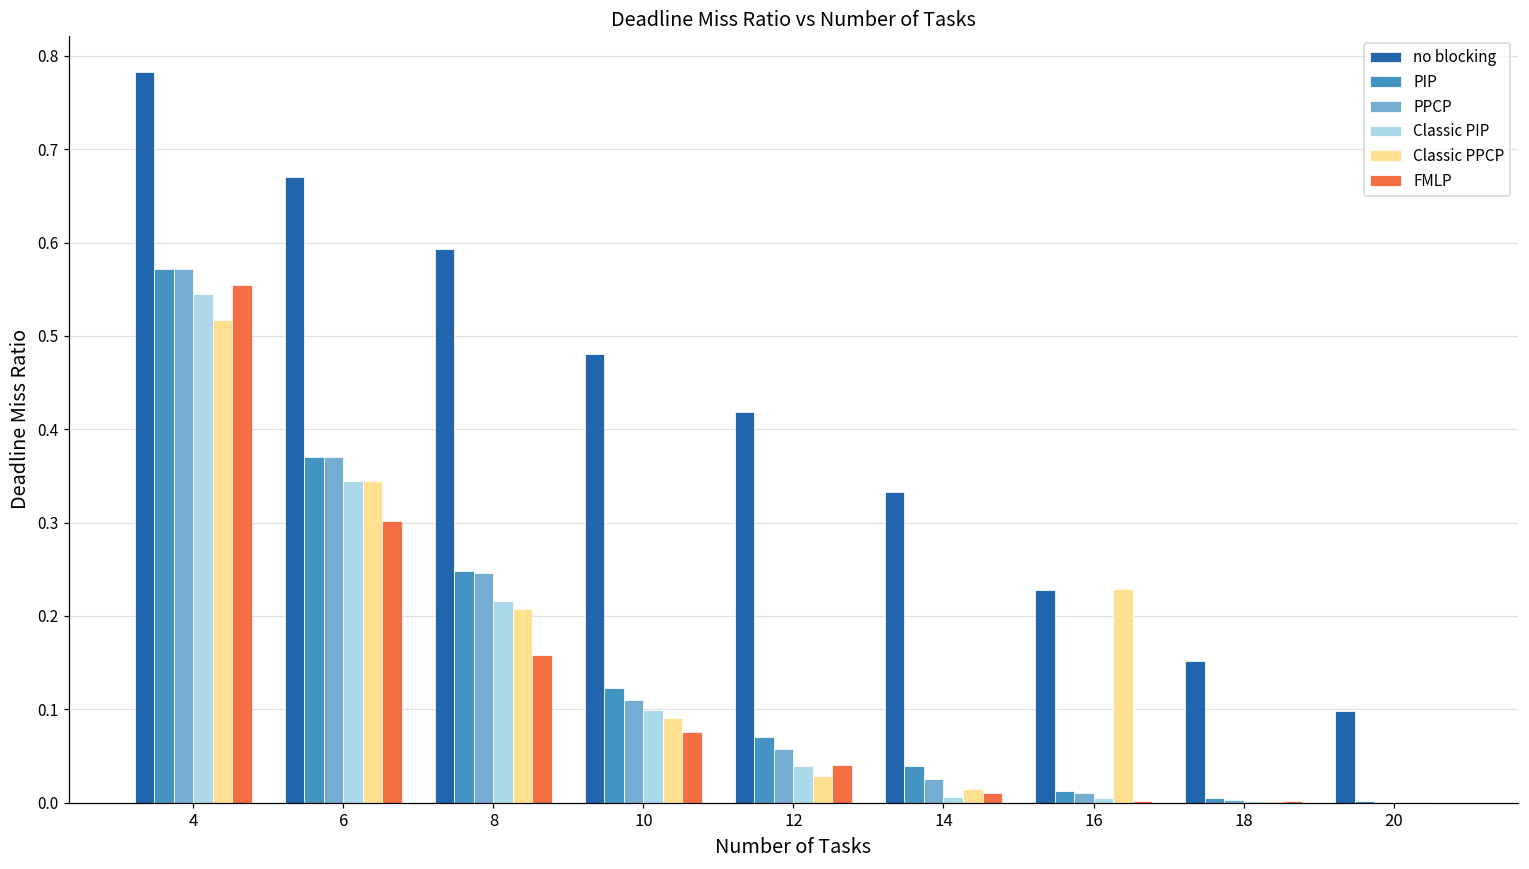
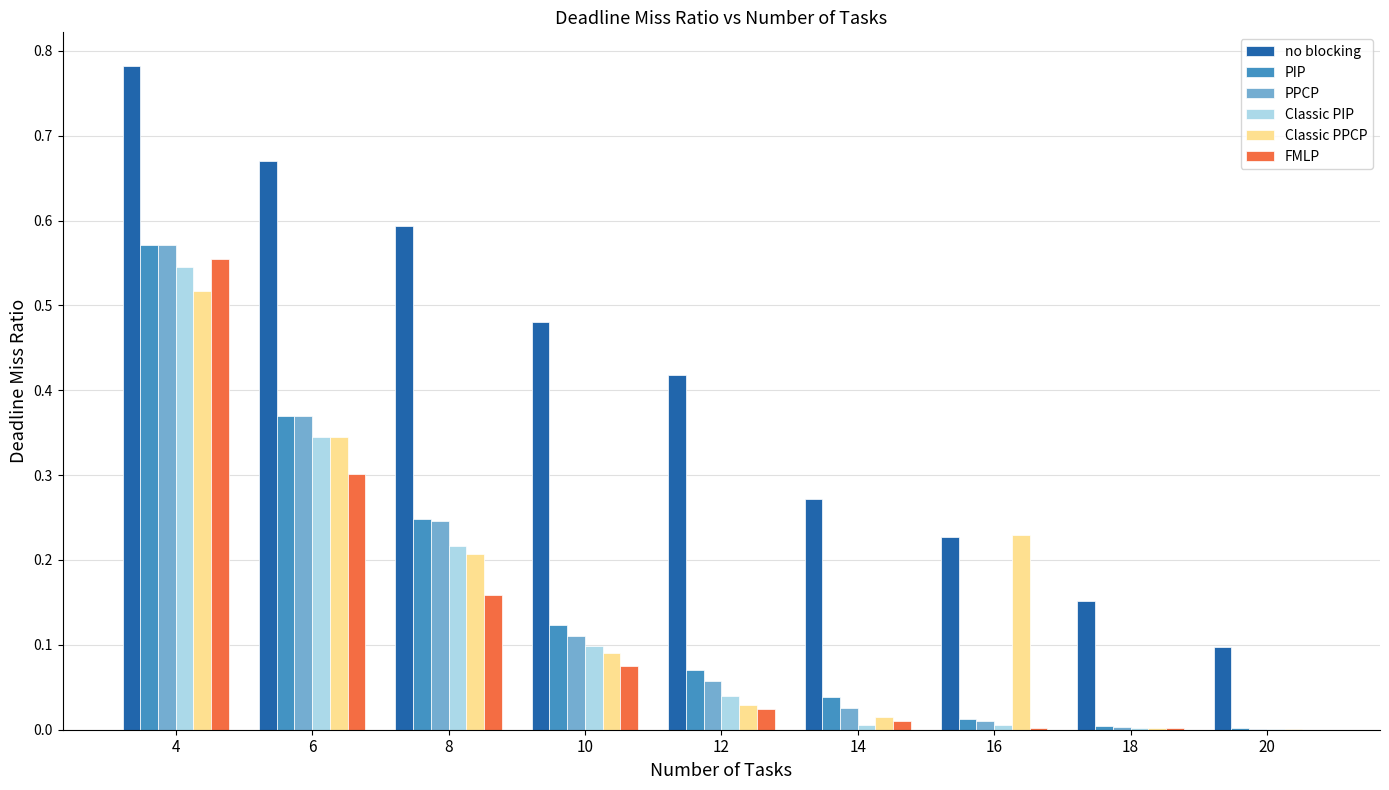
  {
    "no blocking": {
      "4": 0.78,
      "6": 0.67,
      "8": 0.59,
      "10": 0.48,
      "12": 0.42,
-     "14": 0.33,
+     "14": 0.27,
      "16": 0.23,
      "18": 0.15,
      "20": 0.10
    },
    "Classic PIP": {
      "4": 0.54,
      "6": 0.35,
      "8": 0.22,
      "10": 0.10,
      "12": 0.04,
      "14": 0.01,
      "16": 0.01
    },
    "Classic PPCP": {
      "4": 0.52,
      "6": 0.35,
      "8": 0.21,
      "10": 0.09,
      "12": 0.03,
      "14": 0.01,
      "16": 0.23
    },
    "FMLP": {
      "4": 0.56,
      "6": 0.30,
      "8": 0.16,
      "10": 0.08,
-     "12": 0.04,
+     "12": 0.02,
      "14": 0.01,
      "20": 0.00
    }
  }
